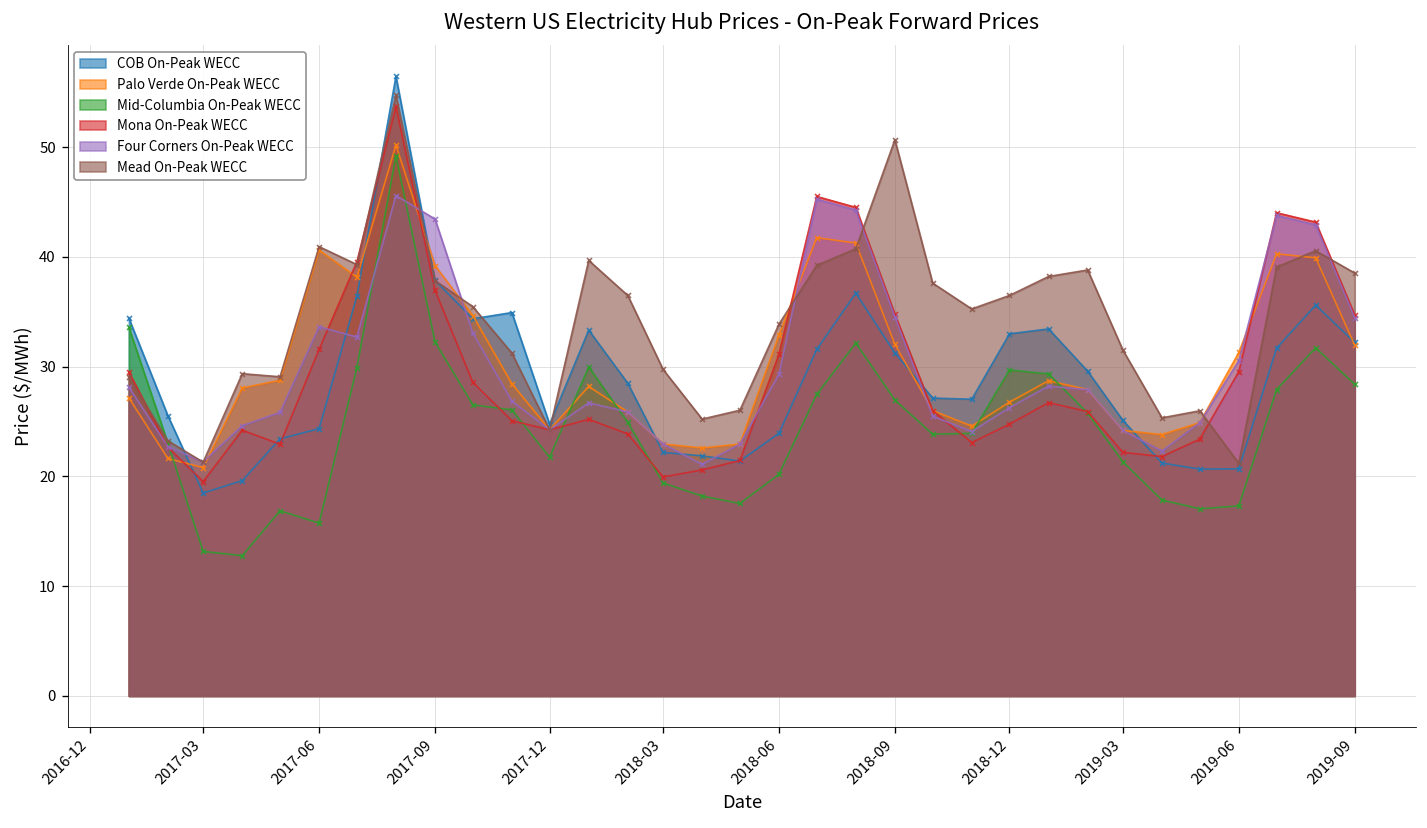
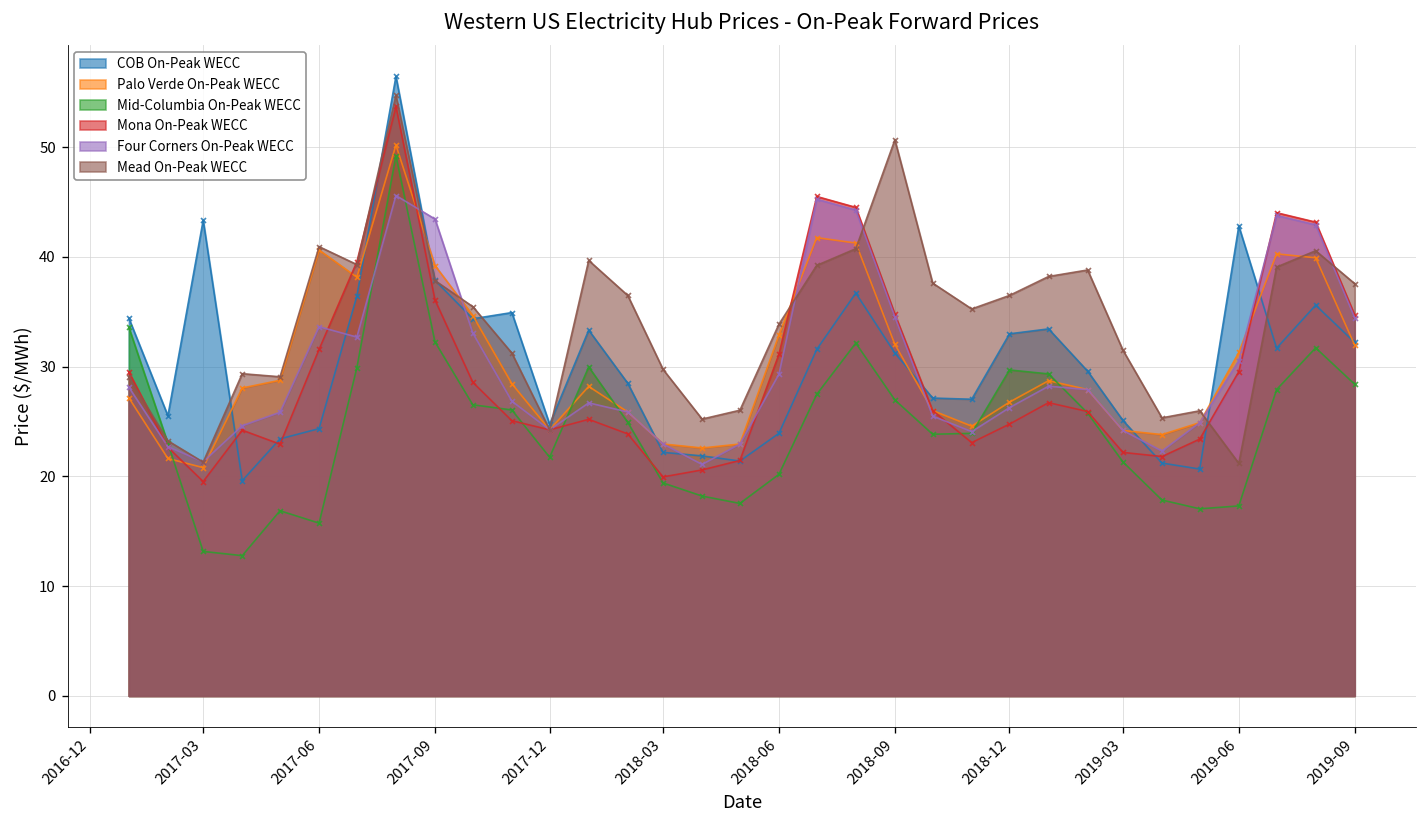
  {
    "COB On-Peak WECC": {
-     "2017-03": 18,
+     "2017-03": 43,
      "2017-06": 24,
      "2017-12": 25,
      "2018-03": 22,
      "2018-06": 24,
      "2018-09": 31,
      "2018-12": 33,
      "2019-03": 25,
-     "2019-06": 21
+     "2019-06": 43
    },
    "Palo Verde On-Peak WECC": {
      "2017-03": 21,
      "2017-06": 41,
      "2017-09": 39,
      "2018-06": 33,
      "2018-09": 32,
      "2018-12": 27,
      "2019-06": 31
    },
    "Mid-Columbia On-Peak WECC": {
      "2017-03": 13,
      "2017-06": 16,
      "2017-09": 32,
      "2017-12": 22,
      "2018-03": 19,
      "2018-06": 20,
      "2018-09": 27,
      "2018-12": 30,
      "2019-03": 21,
      "2019-06": 17,
      "2019-09": 28
    },
    "Mona On-Peak WECC": {
      "2017-03": 20,
      "2017-06": 32,
-     "2017-09": 37,
+     "2017-09": 36,
      "2018-03": 20,
      "2018-06": 31,
      "2018-12": 25,
      "2019-03": 22,
      "2019-06": 30
    },
    "Four Corners On-Peak WECC": {
      "2017-06": 34,
      "2017-09": 43,
      "2018-06": 29,
      "2018-12": 26,
      "2019-06": 31
    },
    "Mead On-Peak WECC": {
      "2017-06": 41,
      "2018-03": 30,
      "2018-06": 34,
      "2018-09": 51,
      "2018-12": 36,
      "2019-03": 32,
      "2019-06": 21,
-     "2019-09": 39
+     "2019-09": 38
    }
  }
